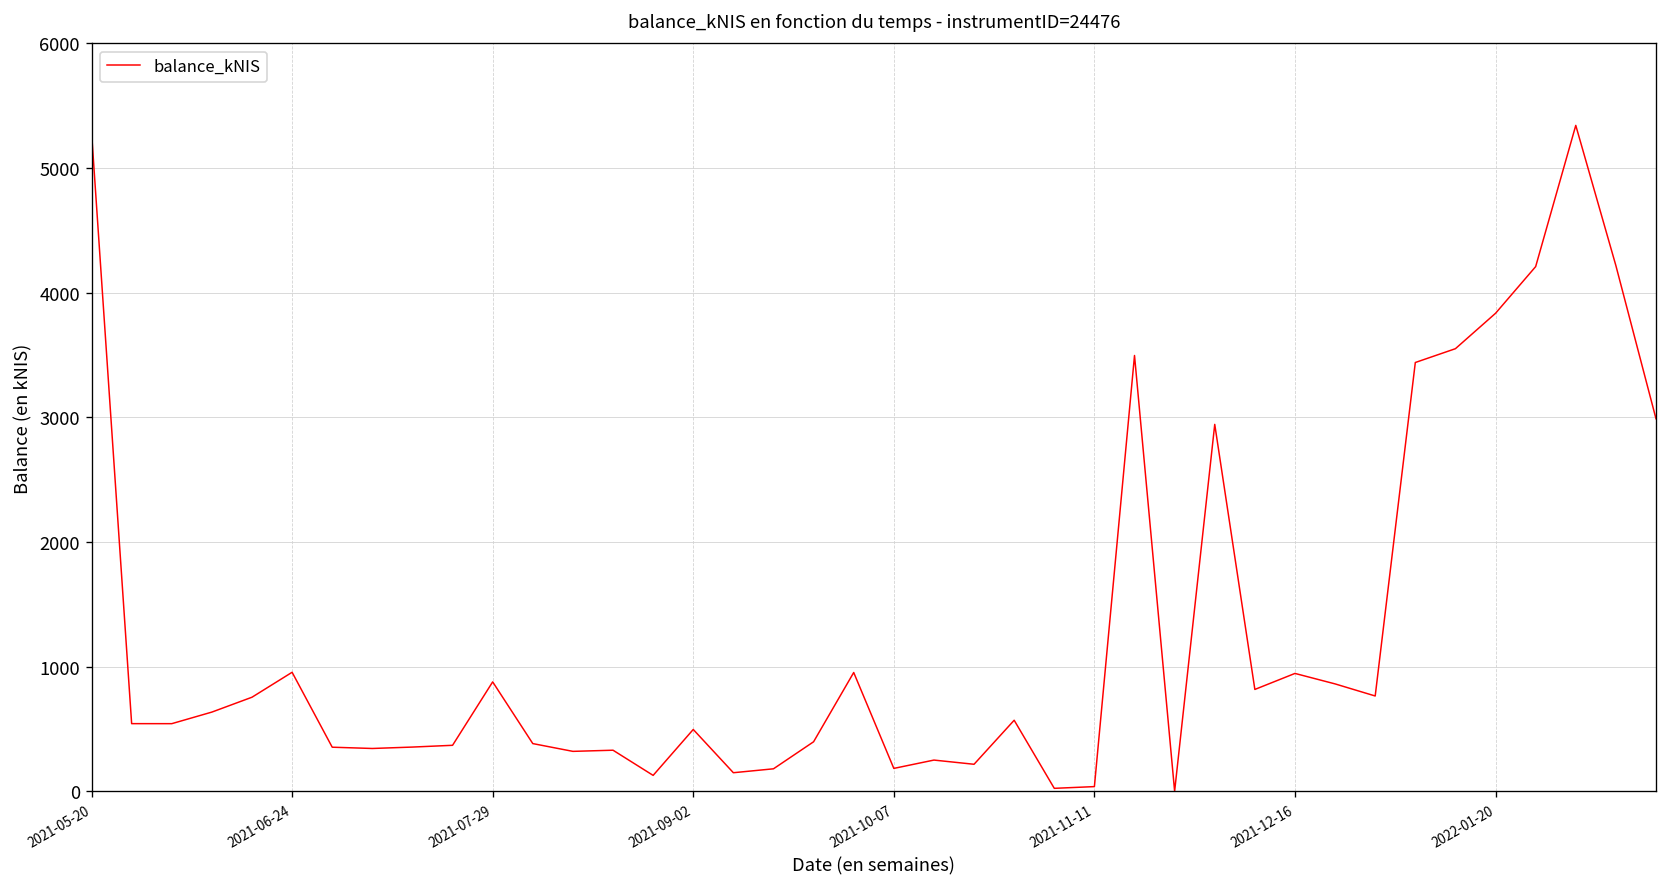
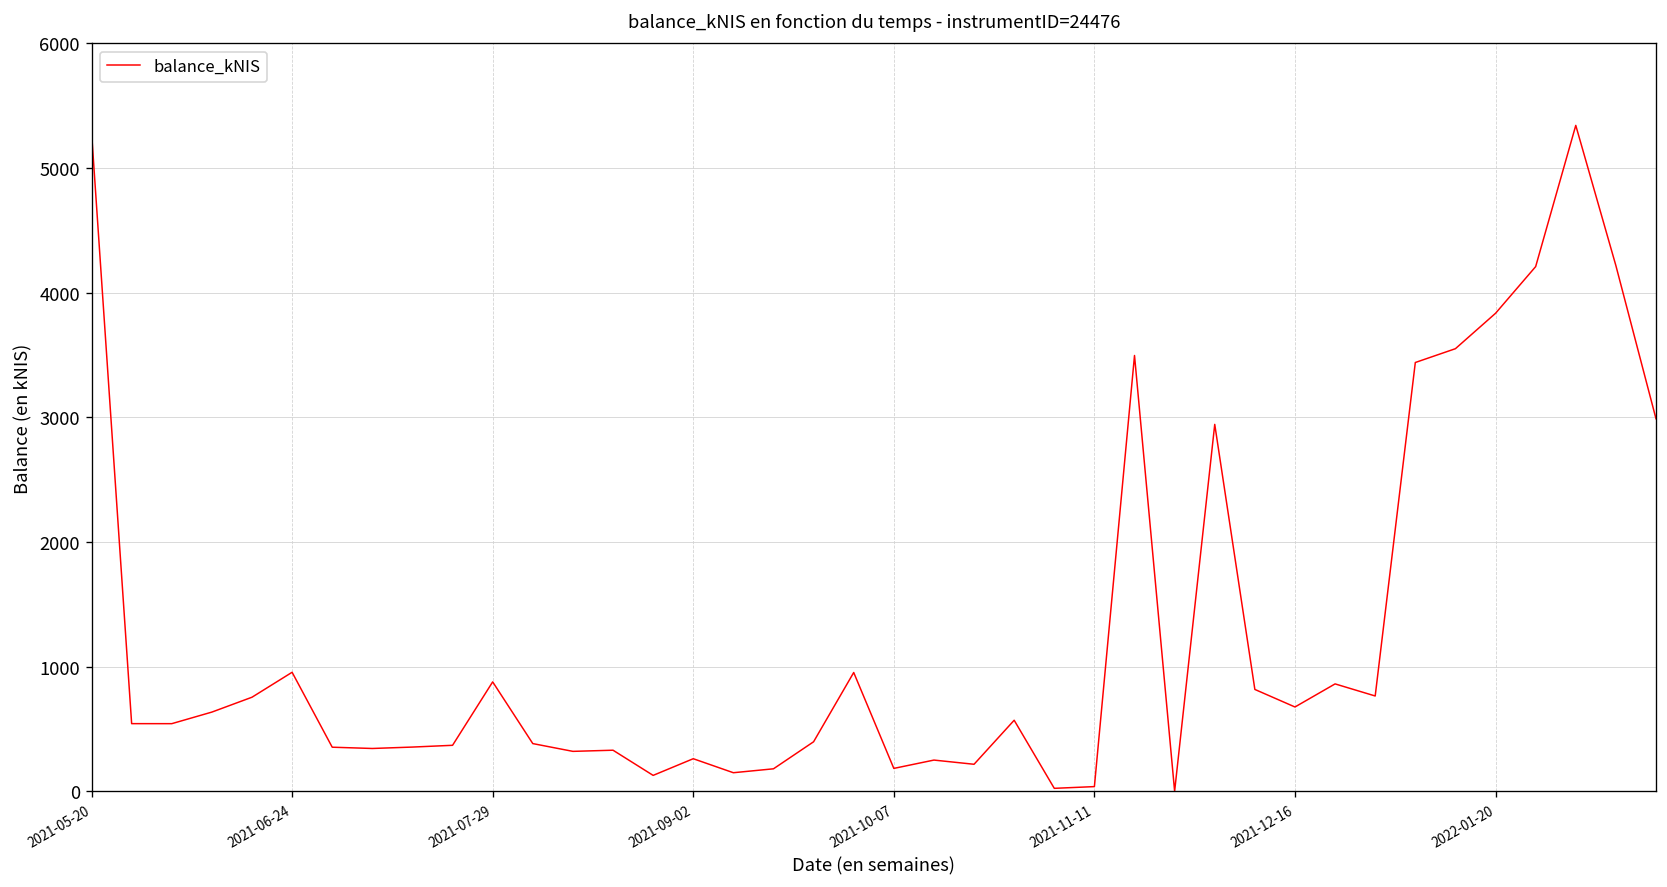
  {
    "2021-05-20": 5290,
    "2021-06-24": 960,
    "2021-07-29": 880,
-   "2021-09-02": 500,
+   "2021-09-02": 260,
    "2021-10-07": 180,
    "2021-11-11": 40,
-   "2021-12-16": 950,
+   "2021-12-16": 680,
    "2022-01-20": 3830
  }
